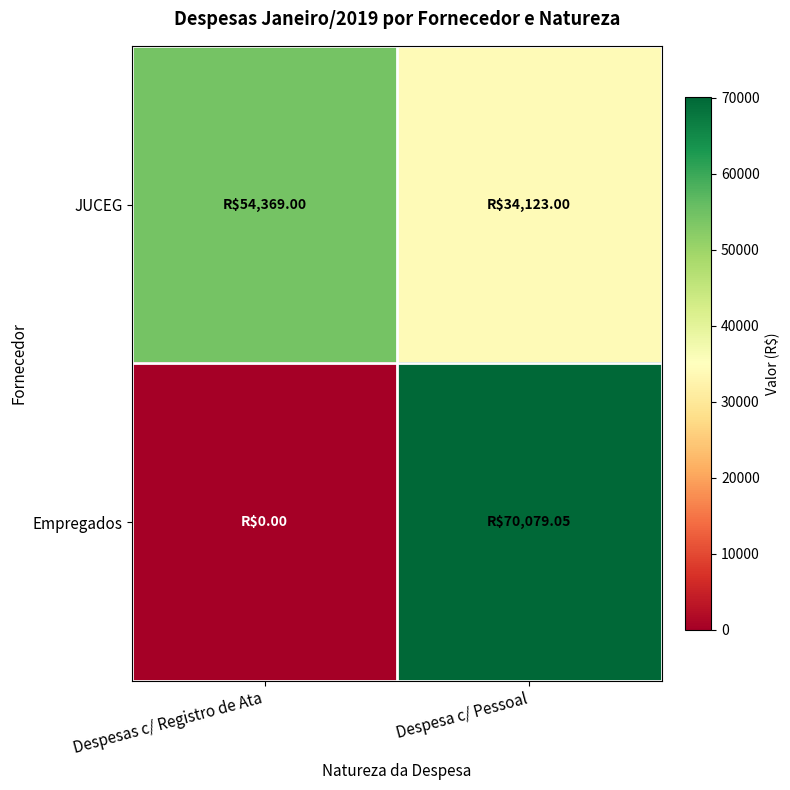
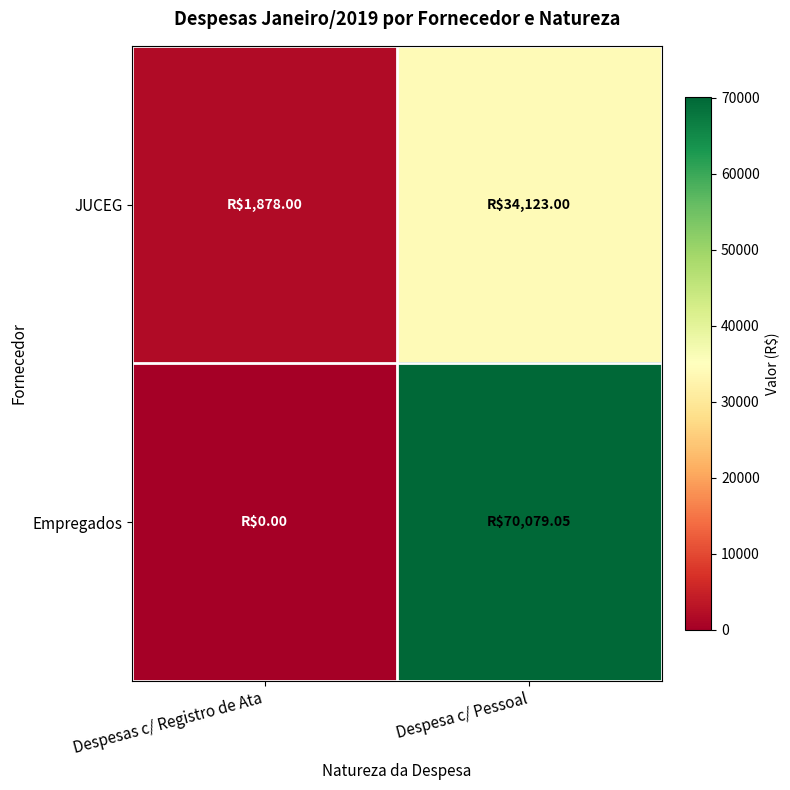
  {
    "JUCEG": {
-     "Despesas c/ Registro de Ata": "$54,369.00",
+     "Despesas c/ Registro de Ata": "$1,878.00",
      "Despesa c/ Pessoal": "$34,123.00"
    },
    "Empregados": {
      "Despesas c/ Registro de Ata": "$0.00",
      "Despesa c/ Pessoal": "$70,079.05"
    }
  }
